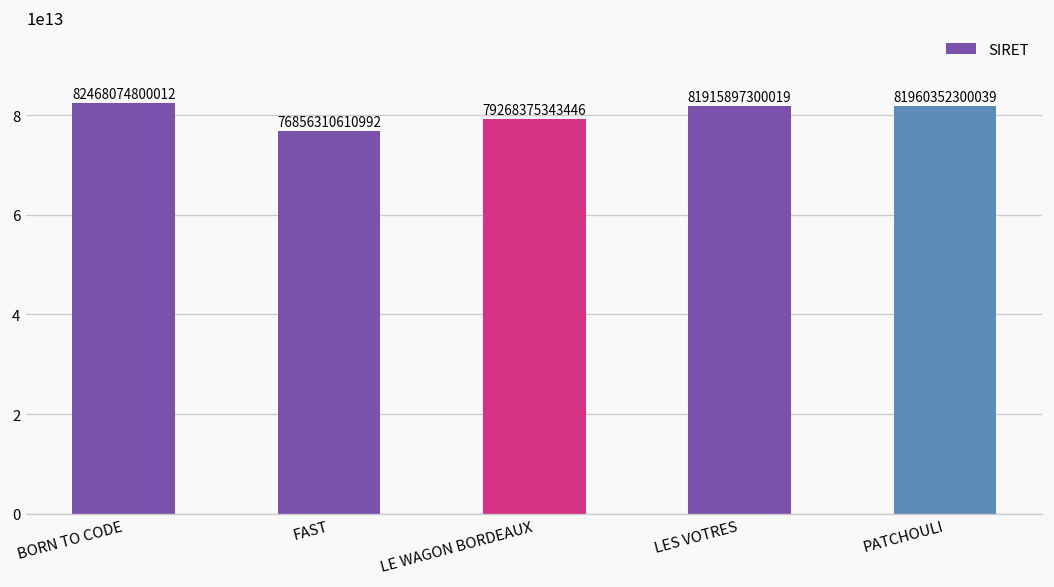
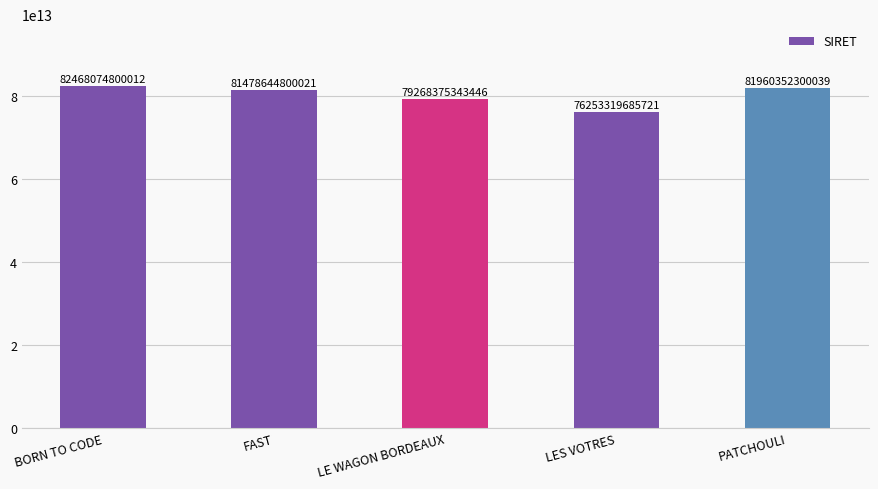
  {
    "BORN TO CODE": 82468074800012,
-   "FAST": 76856310610992,
+   "FAST": 81478644800021,
    "LE WAGON BORDEAUX": 79268375343446,
-   "LES VOTRES": 81915897300019,
+   "LES VOTRES": 76253319685721,
    "PATCHOULI": 81960352300039
  }
